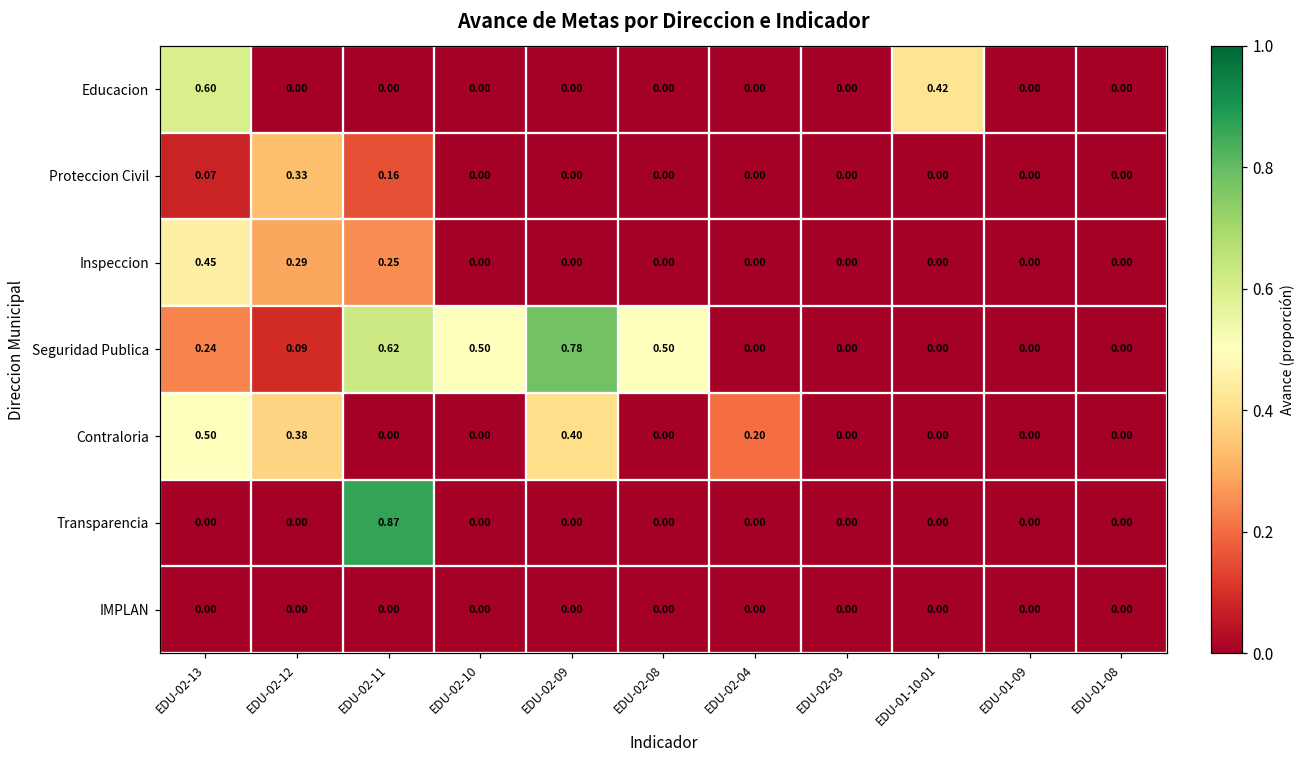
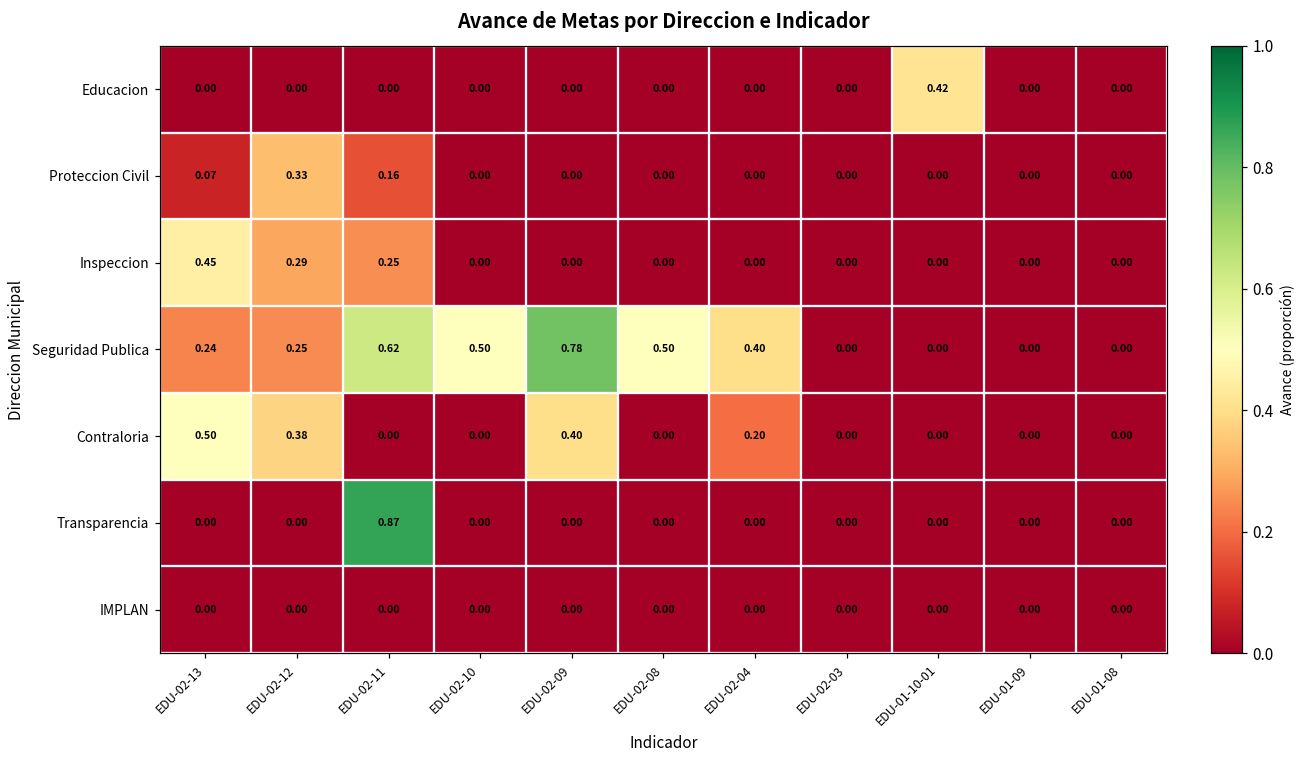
  {
    "Educacion": {
-     "EDU-02-13": 0.60,
+     "EDU-02-13": 0.00,
      "EDU-02-12": 0.00,
      "EDU-02-11": 0.00,
      "EDU-02-10": 0.00,
      "EDU-02-09": 0.00,
      "EDU-02-08": 0.00,
      "EDU-02-04": 0.00,
      "EDU-02-03": 0.00,
      "EDU-01-10-01": 0.42,
      "EDU-01-09": 0.00,
      "EDU-01-08": 0.00
    },
    "Proteccion Civil": {
      "EDU-02-13": 0.07,
      "EDU-02-12": 0.33,
      "EDU-02-11": 0.16,
      "EDU-02-10": 0.00,
      "EDU-02-09": 0.00,
      "EDU-02-08": 0.00,
      "EDU-02-04": 0.00,
      "EDU-02-03": 0.00,
      "EDU-01-10-01": 0.00,
      "EDU-01-09": 0.00,
      "EDU-01-08": 0.00
    },
    "Inspeccion": {
      "EDU-02-13": 0.45,
      "EDU-02-12": 0.29,
      "EDU-02-11": 0.25,
      "EDU-02-10": 0.00,
      "EDU-02-09": 0.00,
      "EDU-02-08": 0.00,
      "EDU-02-04": 0.00,
      "EDU-02-03": 0.00,
      "EDU-01-10-01": 0.00,
      "EDU-01-09": 0.00,
      "EDU-01-08": 0.00
    },
    "Seguridad Publica": {
      "EDU-02-13": 0.24,
-     "EDU-02-12": 0.09,
+     "EDU-02-12": 0.25,
      "EDU-02-11": 0.62,
      "EDU-02-10": 0.50,
      "EDU-02-09": 0.78,
      "EDU-02-08": 0.50,
-     "EDU-02-04": 0.00,
+     "EDU-02-04": 0.40,
      "EDU-02-03": 0.00,
      "EDU-01-10-01": 0.00,
      "EDU-01-09": 0.00,
      "EDU-01-08": 0.00
    },
    "Contraloria": {
      "EDU-02-13": 0.50,
      "EDU-02-12": 0.38,
      "EDU-02-11": 0.00,
      "EDU-02-10": 0.00,
      "EDU-02-09": 0.40,
      "EDU-02-08": 0.00,
      "EDU-02-04": 0.20,
      "EDU-02-03": 0.00,
      "EDU-01-10-01": 0.00,
      "EDU-01-09": 0.00,
      "EDU-01-08": 0.00
    },
    "Transparencia": {
      "EDU-02-13": 0.00,
      "EDU-02-12": 0.00,
      "EDU-02-11": 0.87,
      "EDU-02-10": 0.00,
      "EDU-02-09": 0.00,
      "EDU-02-08": 0.00,
      "EDU-02-04": 0.00,
      "EDU-02-03": 0.00,
      "EDU-01-10-01": 0.00,
      "EDU-01-09": 0.00,
      "EDU-01-08": 0.00
    },
    "IMPLAN": {
      "EDU-02-13": 0.00,
      "EDU-02-12": 0.00,
      "EDU-02-11": 0.00,
      "EDU-02-10": 0.00,
      "EDU-02-09": 0.00,
      "EDU-02-08": 0.00,
      "EDU-02-04": 0.00,
      "EDU-02-03": 0.00,
      "EDU-01-10-01": 0.00,
      "EDU-01-09": 0.00,
      "EDU-01-08": 0.00
    }
  }
